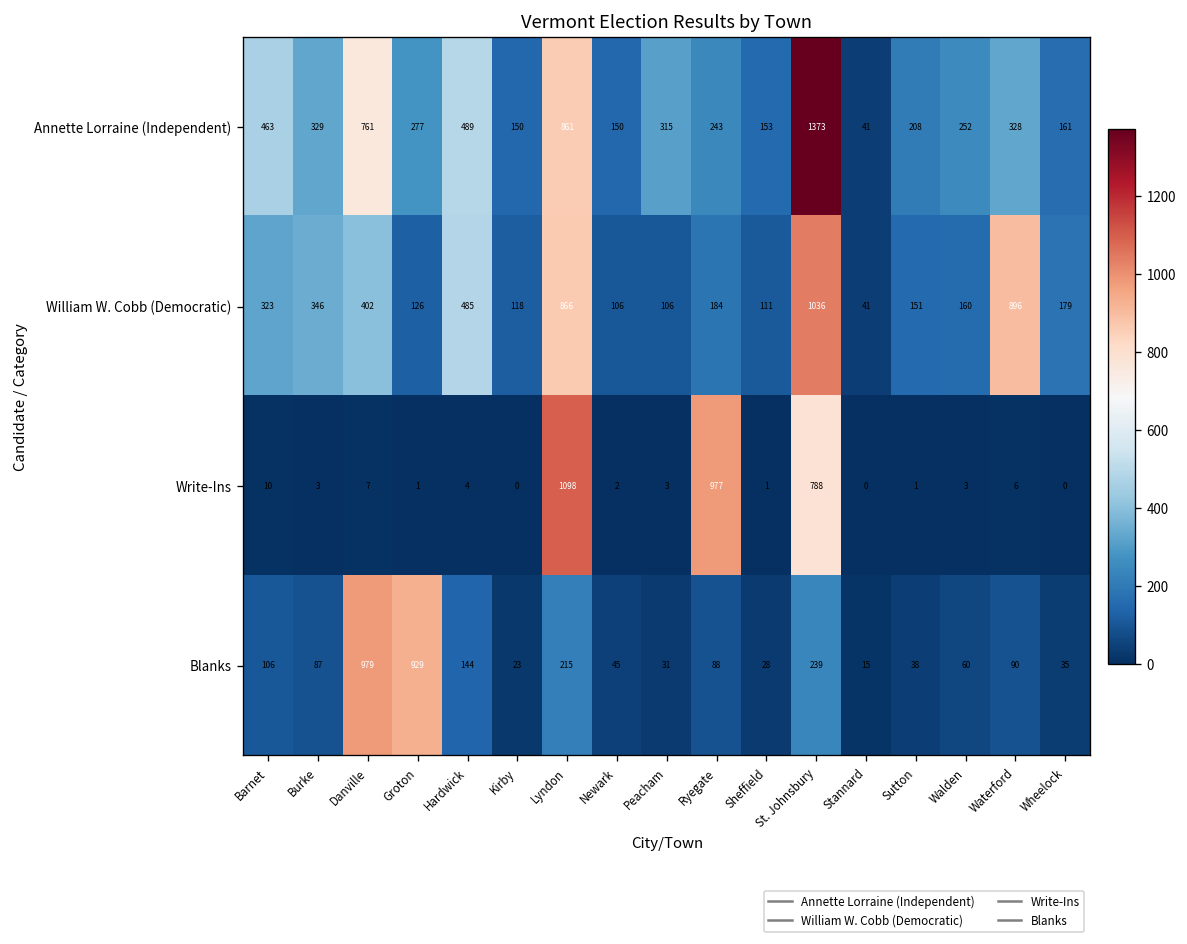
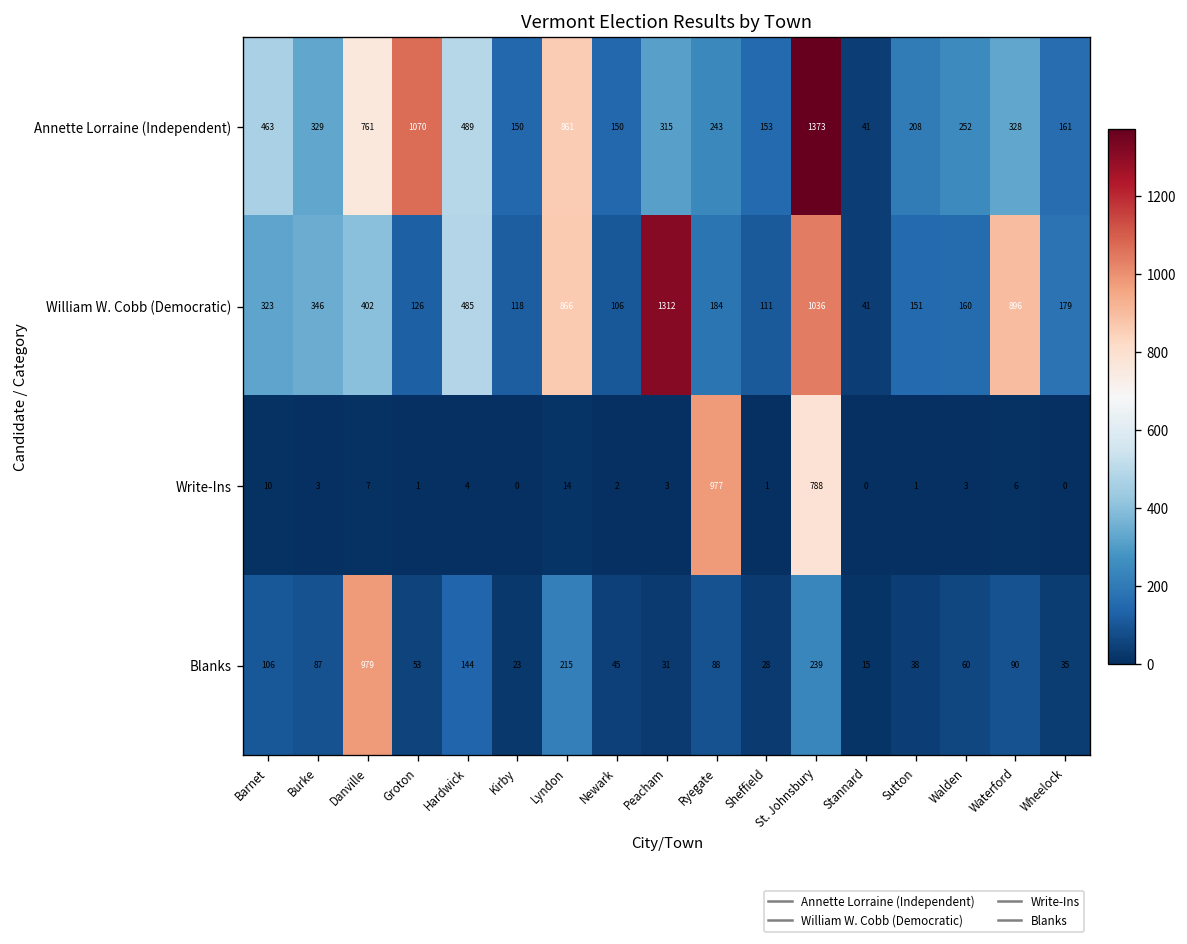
  {
    "Annette Lorraine (Independent)": {
      "Barnet": 463,
      "Burke": 329,
      "Danville": 761,
-     "Groton": 277,
+     "Groton": 1070,
      "Hardwick": 489,
      "Kirby": 150,
      "Lyndon": 861,
      "Newark": 150,
      "Peacham": 315,
      "Ryegate": 243,
      "Sheffield": 153,
      "St. Johnsbury": 1373,
      "Stannard": 41,
      "Sutton": 208,
      "Walden": 252,
      "Waterford": 328,
      "Wheelock": 161
    },
    "William W. Cobb (Democratic)": {
      "Barnet": 323,
      "Burke": 346,
      "Danville": 402,
      "Groton": 126,
      "Hardwick": 485,
      "Kirby": 118,
      "Lyndon": 866,
      "Newark": 106,
-     "Peacham": 106,
+     "Peacham": 1312,
      "Ryegate": 184,
      "Sheffield": 111,
      "St. Johnsbury": 1036,
      "Stannard": 41,
      "Sutton": 151,
      "Walden": 160,
      "Waterford": 896,
      "Wheelock": 179
    },
    "Write-Ins": {
      "Barnet": 10,
      "Burke": 3,
      "Danville": 7,
      "Groton": 1,
      "Hardwick": 4,
      "Kirby": 0,
-     "Lyndon": 1098,
+     "Lyndon": 14,
      "Newark": 2,
      "Peacham": 3,
      "Ryegate": 977,
      "Sheffield": 1,
      "St. Johnsbury": 788,
      "Stannard": 0,
      "Sutton": 1,
      "Walden": 3,
      "Waterford": 6,
      "Wheelock": 0
    },
    "Blanks": {
      "Barnet": 106,
      "Burke": 87,
      "Danville": 979,
-     "Groton": 929,
+     "Groton": 53,
      "Hardwick": 144,
      "Kirby": 23,
      "Lyndon": 215,
      "Newark": 45,
      "Peacham": 31,
      "Ryegate": 88,
      "Sheffield": 28,
      "St. Johnsbury": 239,
      "Stannard": 15,
      "Sutton": 38,
      "Walden": 60,
      "Waterford": 90,
      "Wheelock": 35
    }
  }
